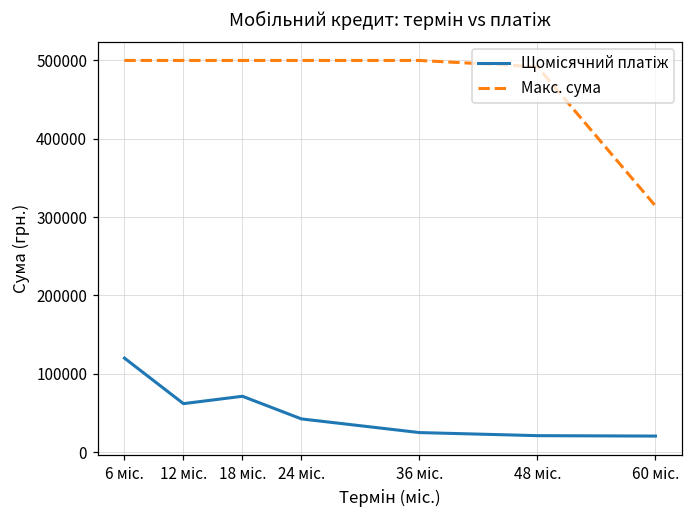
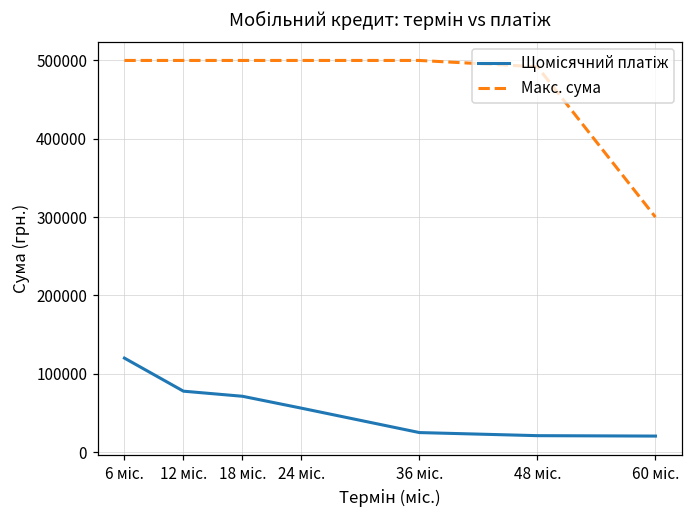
  {
    "Щомісячний платіж": {
      "6 міс.": 120000,
-     "12 міс.": 60000,
+     "12 міс.": 80000,
      "18 міс.": 70000,
-     "24 міс.": 40000,
+     "24 міс.": 60000,
      "36 міс.": 20000,
      "48 міс.": 20000,
      "60 міс.": 20000
    },
    "Макс. сума": {
      "6 міс.": 500000,
      "12 міс.": 500000,
      "18 міс.": 500000,
      "24 міс.": 500000,
      "36 міс.": 500000,
-     "60 міс.": 310000
+     "60 міс.": 300000
    }
  }
